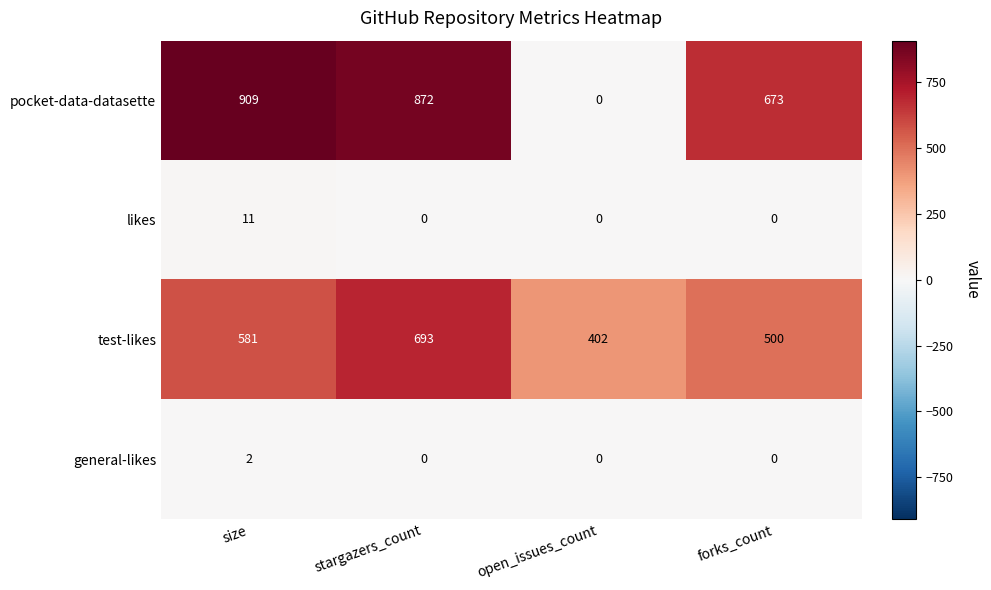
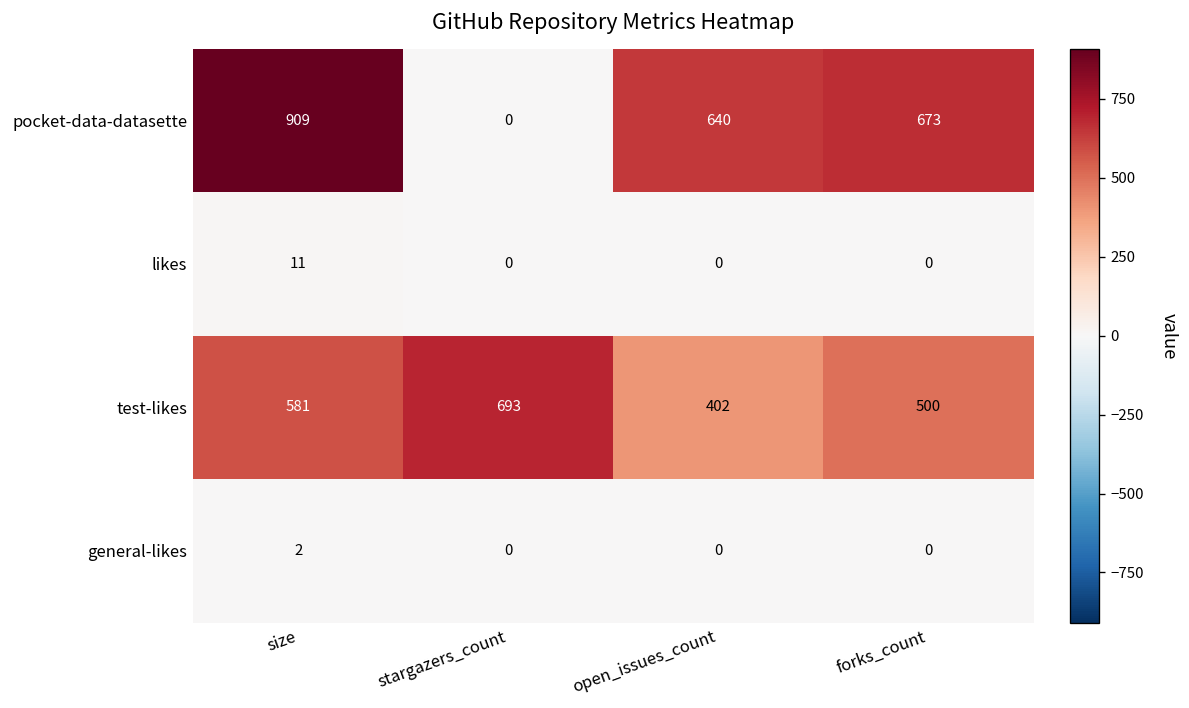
  {
    "pocket-data-datasette": {
      "size": 909,
-     "stargazers_count": 872,
-     "open_issues_count": 0,
+     "stargazers_count": 0,
+     "open_issues_count": 640,
      "forks_count": 673
    },
    "likes": {
      "size": 11,
      "stargazers_count": 0,
      "open_issues_count": 0,
      "forks_count": 0
    },
    "test-likes": {
      "size": 581,
      "stargazers_count": 693,
      "open_issues_count": 402,
      "forks_count": 500
    },
    "general-likes": {
      "size": 2,
      "stargazers_count": 0,
      "open_issues_count": 0,
      "forks_count": 0
    }
  }
